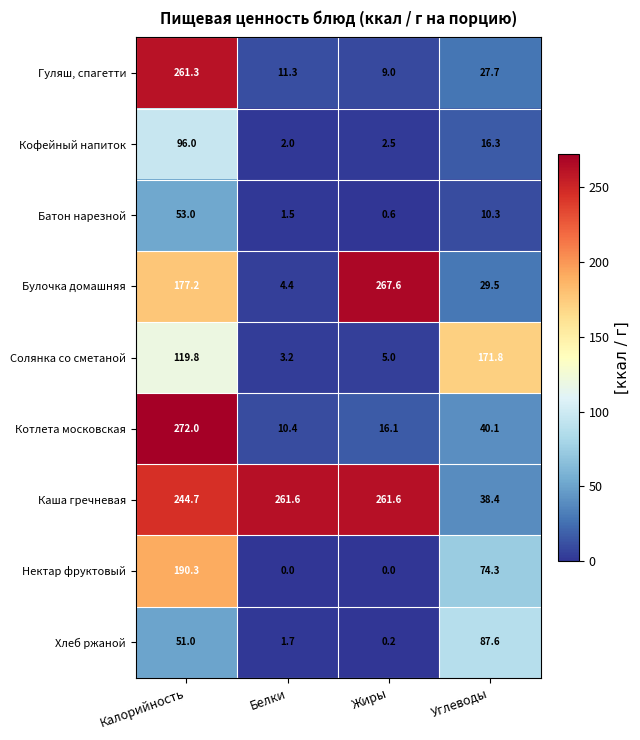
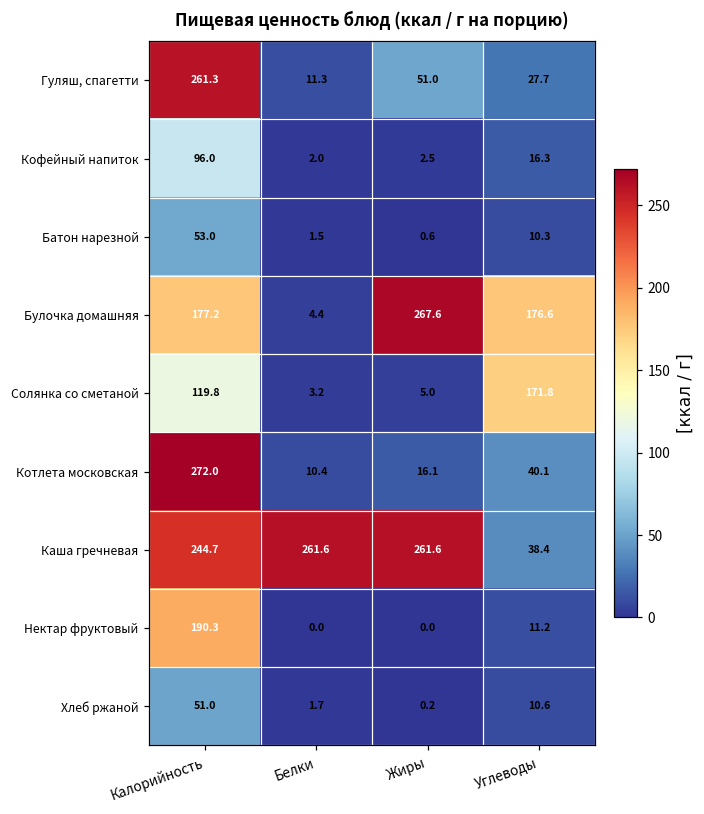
  {
    "Гуляш, спагетти": {
      "Калорийность": 261.3,
      "Белки": 11.3,
-     "Жиры": 9.0,
+     "Жиры": 51.0,
      "Углеводы": 27.7
    },
    "Кофейный напиток": {
      "Калорийность": 96.0,
      "Белки": 2.0,
      "Жиры": 2.5,
      "Углеводы": 16.3
    },
    "Батон нарезной": {
      "Калорийность": 53.0,
      "Белки": 1.5,
      "Жиры": 0.6,
      "Углеводы": 10.3
    },
    "Булочка домашняя": {
      "Калорийность": 177.2,
      "Белки": 4.4,
      "Жиры": 267.6,
-     "Углеводы": 29.5
+     "Углеводы": 176.6
    },
    "Солянка со сметаной": {
      "Калорийность": 119.8,
      "Белки": 3.2,
      "Жиры": 5.0,
      "Углеводы": 171.8
    },
    "Котлета московская": {
      "Калорийность": 272.0,
      "Белки": 10.4,
      "Жиры": 16.1,
      "Углеводы": 40.1
    },
    "Каша гречневая": {
      "Калорийность": 244.7,
      "Белки": 261.6,
      "Жиры": 261.6,
      "Углеводы": 38.4
    },
    "Нектар фруктовый": {
      "Калорийность": 190.3,
      "Белки": 0.0,
      "Жиры": 0.0,
-     "Углеводы": 74.3
+     "Углеводы": 11.2
    },
    "Хлеб ржаной": {
      "Калорийность": 51.0,
      "Белки": 1.7,
      "Жиры": 0.2,
-     "Углеводы": 87.6
+     "Углеводы": 10.6
    }
  }
